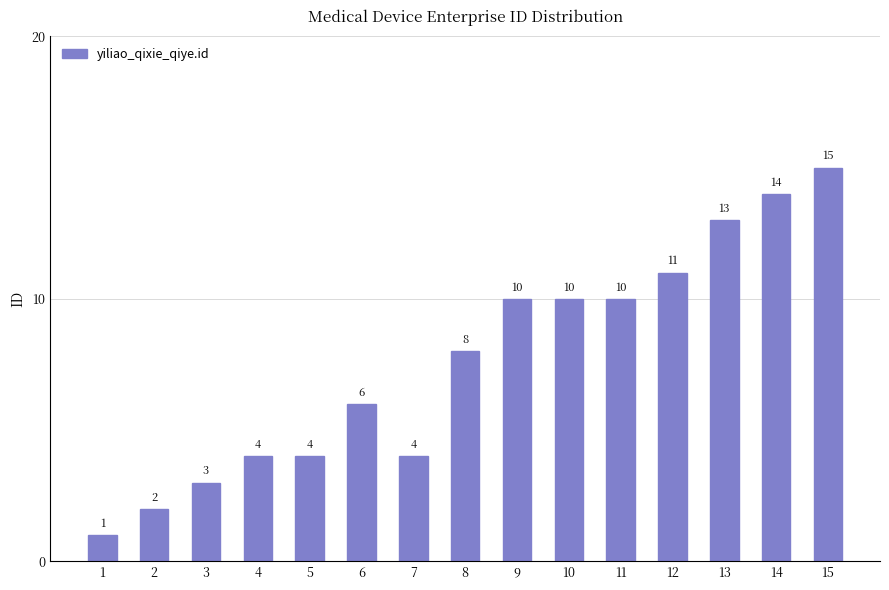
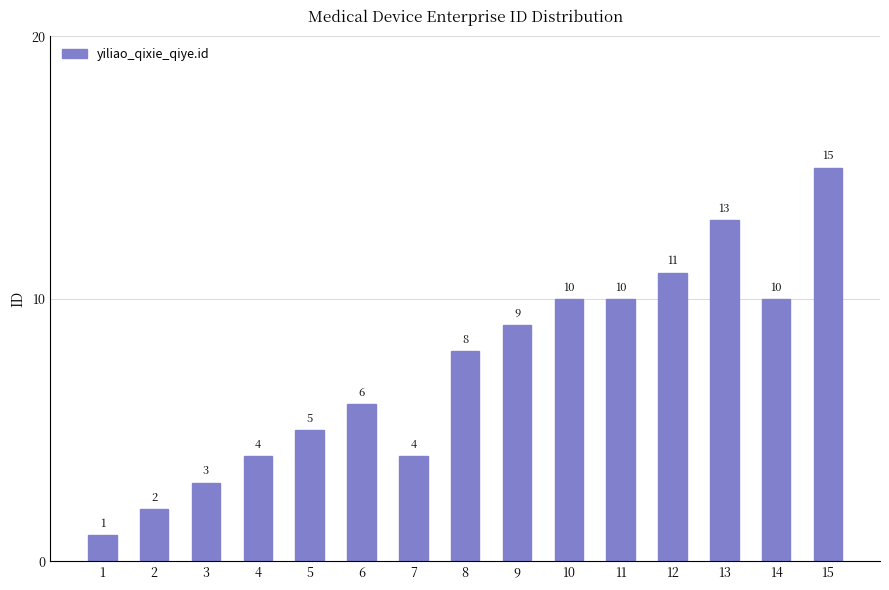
  {
    "1": 1,
    "2": 2,
    "3": 3,
    "4": 4,
-   "5": 4,
+   "5": 5,
    "6": 6,
    "7": 4,
    "8": 8,
-   "9": 10,
+   "9": 9,
    "10": 10,
    "11": 10,
    "12": 11,
    "13": 13,
-   "14": 14,
+   "14": 10,
    "15": 15
  }
